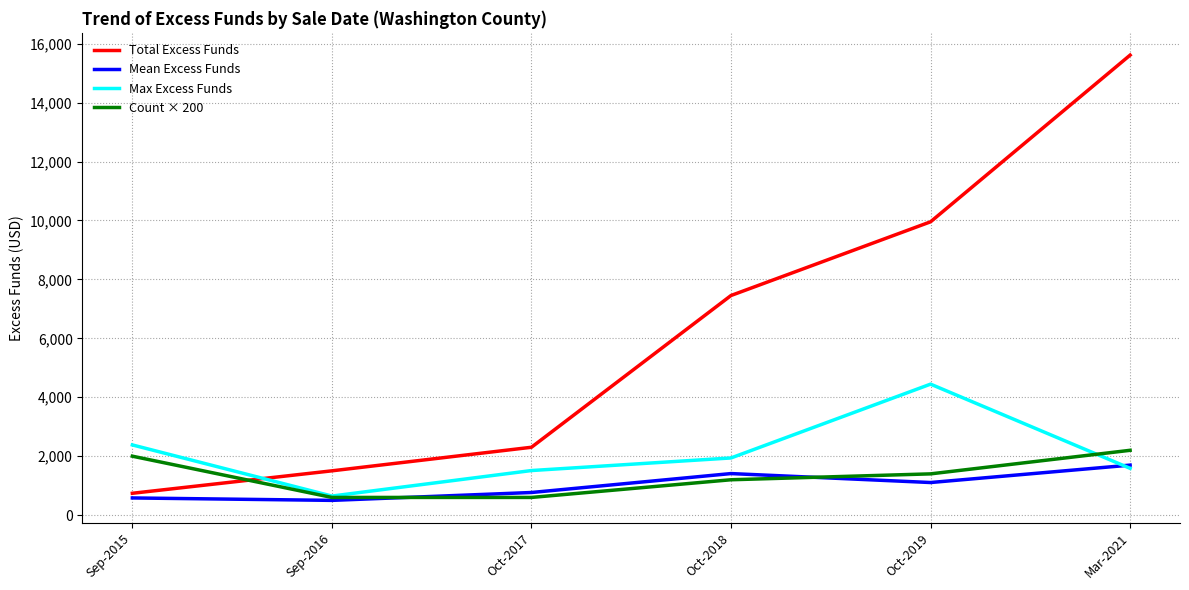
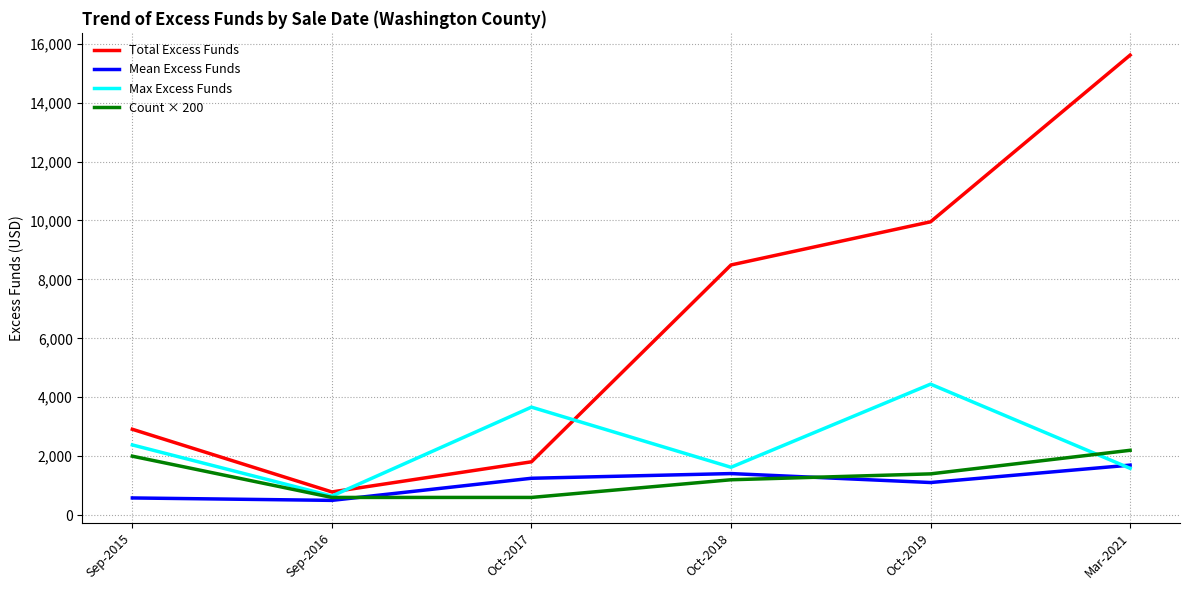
  {
    "Total Excess Funds": {
-     "Sep-2015": "700",
-     "Sep-2016": "1,500",
-     "Oct-2017": "2,300",
-     "Oct-2018": "7,500",
+     "Sep-2015": "2,900",
+     "Sep-2016": "800",
+     "Oct-2017": "1,800",
+     "Oct-2018": "8,500",
      "Oct-2019": "10,000",
      "Mar-2021": "15,600"
    },
    "Mean Excess Funds": {
      "Sep-2015": "600",
      "Sep-2016": "500",
-     "Oct-2017": "800",
+     "Oct-2017": "1,300",
      "Oct-2018": "1,400",
      "Oct-2019": "1,100",
      "Mar-2021": "1,700"
    },
    "Max Excess Funds": {
      "Sep-2015": "2,400",
-     "Oct-2017": "1,500",
-     "Oct-2018": "1,900",
+     "Oct-2017": "3,700",
+     "Oct-2018": "1,600",
      "Oct-2019": "4,400",
      "Mar-2021": "1,600"
    },
    "Count × 200": {
      "Sep-2015": "2,000",
      "Oct-2017": "600",
      "Oct-2018": "1,200",
      "Oct-2019": "1,400",
      "Mar-2021": "2,200"
    }
  }
